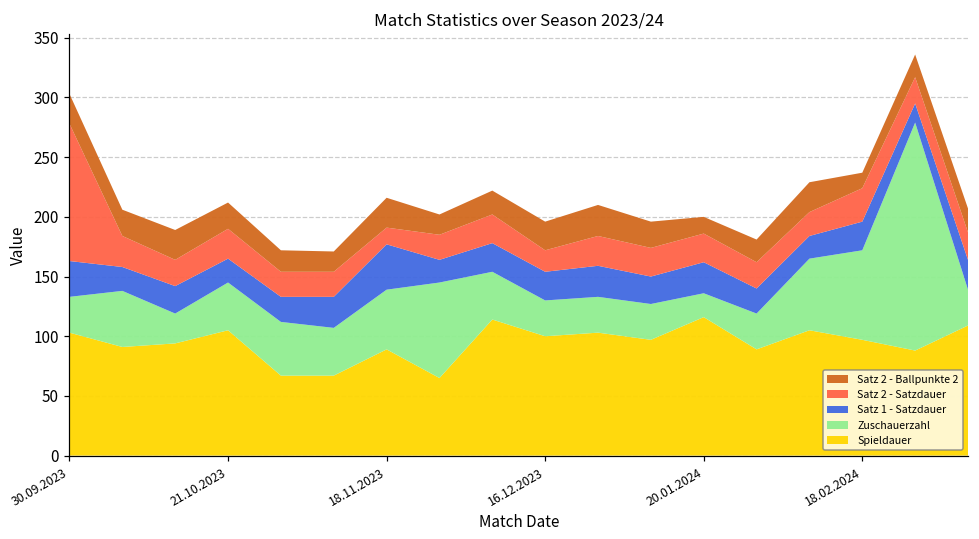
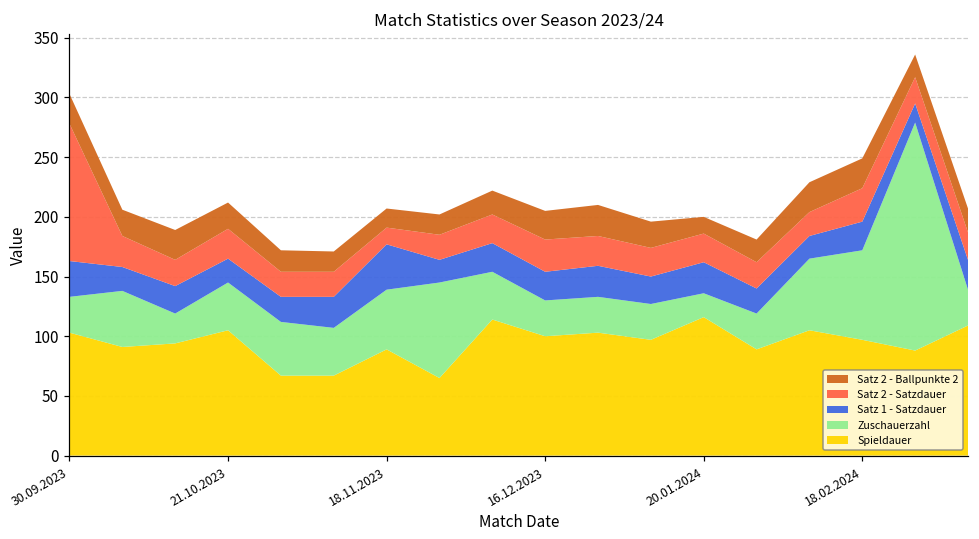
  {
    "Spieldauer": {
      "30.09.2023": 103,
      "21.10.2023": 105,
      "18.11.2023": 89,
      "16.12.2023": 100,
      "20.01.2024": 116,
      "18.02.2024": 97
    },
    "Zuschauerzahl": {
      "30.09.2023": 30,
      "21.10.2023": 40,
      "18.11.2023": 50,
      "16.12.2023": 30,
      "20.01.2024": 20,
      "18.02.2024": 75
    },
    "Satz 1 - Satzdauer": {
      "30.09.2023": 30,
      "21.10.2023": 20,
      "18.11.2023": 38,
      "16.12.2023": 24,
      "20.01.2024": 26,
      "18.02.2024": 24
    },
    "Satz 2 - Satzdauer": {
      "30.09.2023": 115,
      "21.10.2023": 25,
      "18.11.2023": 14,
-     "16.12.2023": 18,
+     "16.12.2023": 27,
      "20.01.2024": 24,
      "18.02.2024": 28
    },
    "Satz 2 - Ballpunkte 2": {
      "30.09.2023": 25,
      "21.10.2023": 22,
-     "18.11.2023": 25,
+     "18.11.2023": 16,
      "16.12.2023": 24,
      "20.01.2024": 14,
-     "18.02.2024": 13
+     "18.02.2024": 25
    }
  }
